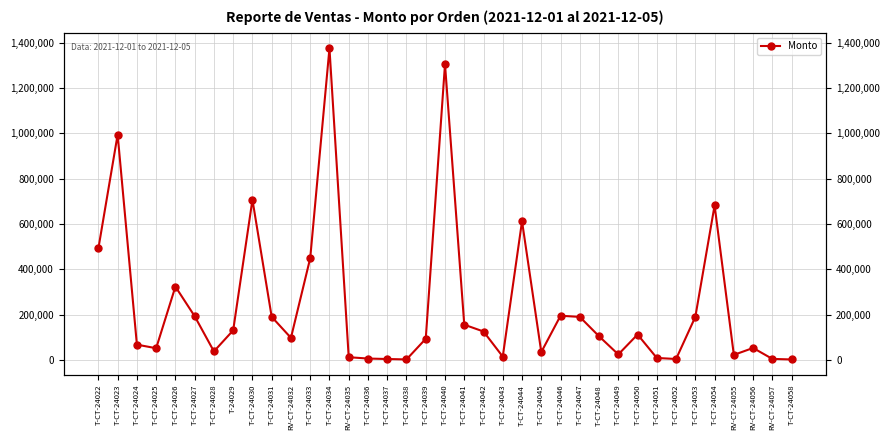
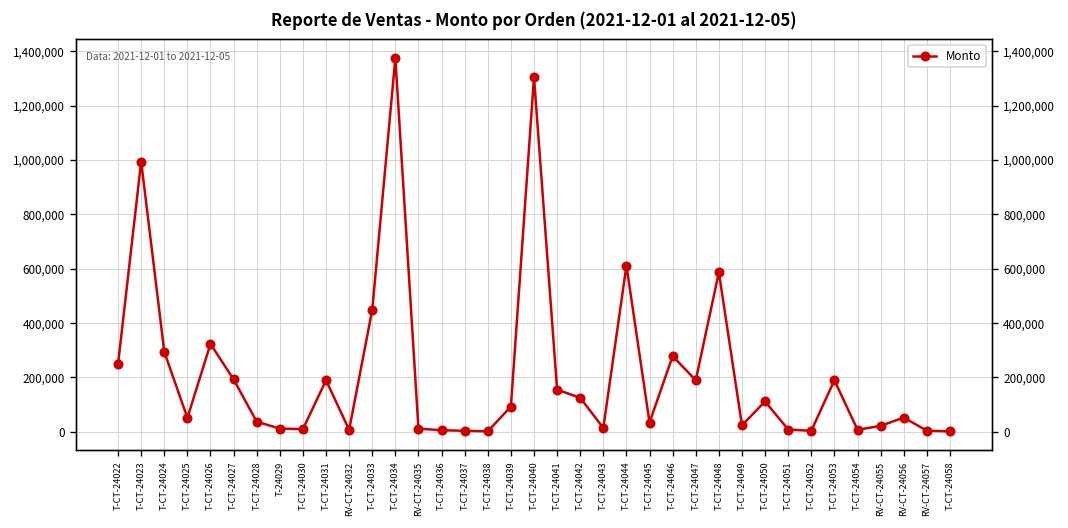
  {
-   "T-CT-24022": "490,000",
+   "T-CT-24022": "250,000",
    "T-CT-24023": "990,000",
-   "T-CT-24024": "70,000",
+   "T-CT-24024": "290,000",
    "T-CT-24025": "50,000",
    "T-CT-24026": "320,000",
    "T-CT-24027": "190,000",
    "T-CT-24028": "40,000",
-   "T-24029": "130,000",
-   "T-CT-24030": "710,000",
+   "T-24029": "10,000",
+   "T-CT-24030": "10,000",
    "T-CT-24031": "190,000",
-   "RV-CT-24032": "100,000",
+   "RV-CT-24032": "10,000",
    "T-CT-24033": "450,000",
    "T-CT-24034": "1,380,000",
    "RV-CT-24035": "10,000",
    "T-CT-24036": "10,000",
    "T-CT-24037": "0",
    "T-CT-24038": "0",
    "T-CT-24039": "90,000",
    "T-CT-24040": "1,310,000",
    "T-CT-24041": "160,000",
    "T-CT-24042": "130,000",
    "T-CT-24043": "10,000",
    "T-CT-24044": "610,000",
    "T-CT-24045": "30,000",
-   "T-CT-24046": "190,000",
+   "T-CT-24046": "280,000",
    "T-CT-24047": "190,000",
-   "T-CT-24048": "100,000",
+   "T-CT-24048": "590,000",
    "T-CT-24049": "20,000",
    "T-CT-24050": "110,000",
    "T-CT-24051": "10,000",
    "T-CT-24052": "0",
    "T-CT-24053": "190,000",
-   "T-CT-24054": "680,000",
+   "T-CT-24054": "10,000",
    "RV-CT-24055": "20,000",
    "RV-CT-24056": "50,000",
    "RV-CT-24057": "0",
    "T-CT-24058": "0"
  }
